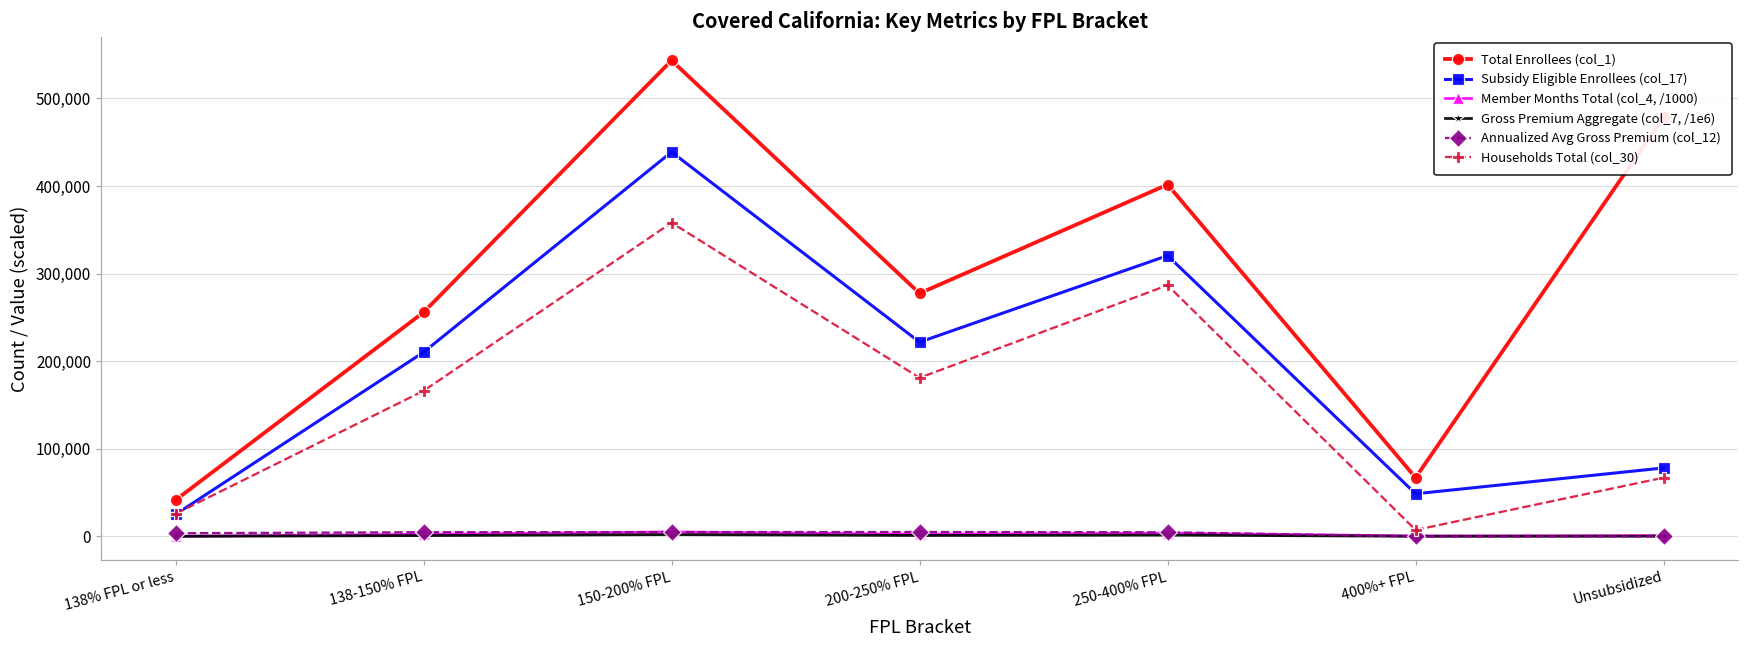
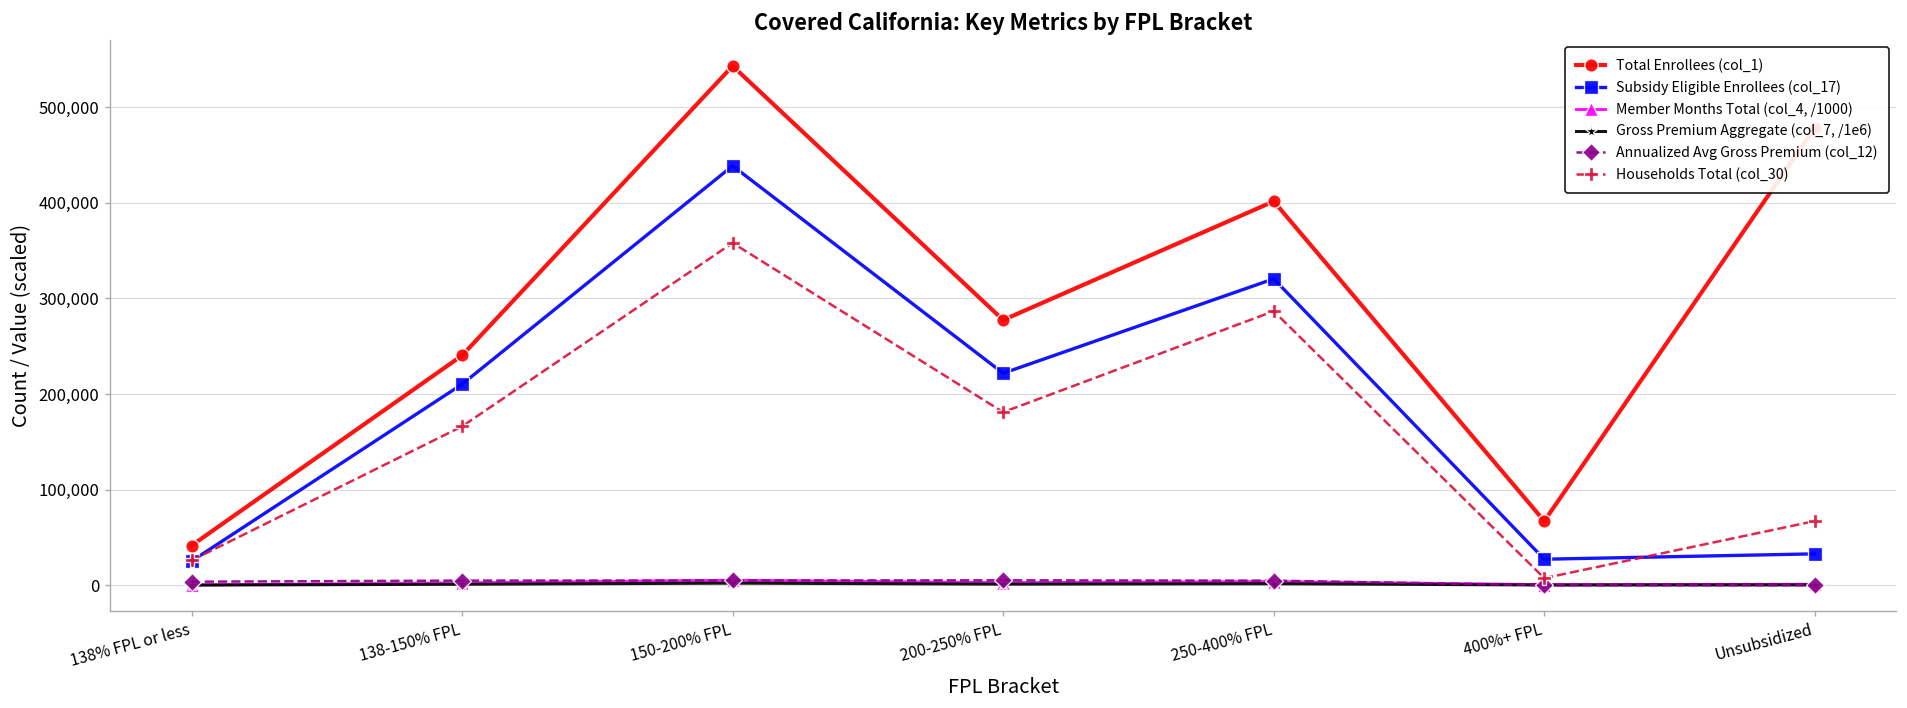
  {
    "Total Enrollees (col_1)": {
      "138% FPL or less": "40,000",
-     "138-150% FPL": "260,000",
+     "138-150% FPL": "240,000",
      "150-200% FPL": "540,000",
      "200-250% FPL": "280,000",
      "250-400% FPL": "400,000",
      "400%+ FPL": "70,000"
    },
    "Subsidy Eligible Enrollees (col_17)": {
      "138-150% FPL": "210,000",
      "150-200% FPL": "440,000",
      "200-250% FPL": "220,000",
      "250-400% FPL": "320,000",
-     "400%+ FPL": "50,000",
-     "Unsubsidized": "80,000"
+     "400%+ FPL": "30,000",
+     "Unsubsidized": "30,000"
    },
    "Annualized Avg Gross Premium (col_12)": {
      "138% FPL or less": "0"
    },
    "Households Total (col_30)": {
      "138-150% FPL": "170,000",
      "150-200% FPL": "360,000",
      "200-250% FPL": "180,000",
      "250-400% FPL": "290,000",
      "400%+ FPL": "10,000",
      "Unsubsidized": "70,000"
    }
  }
